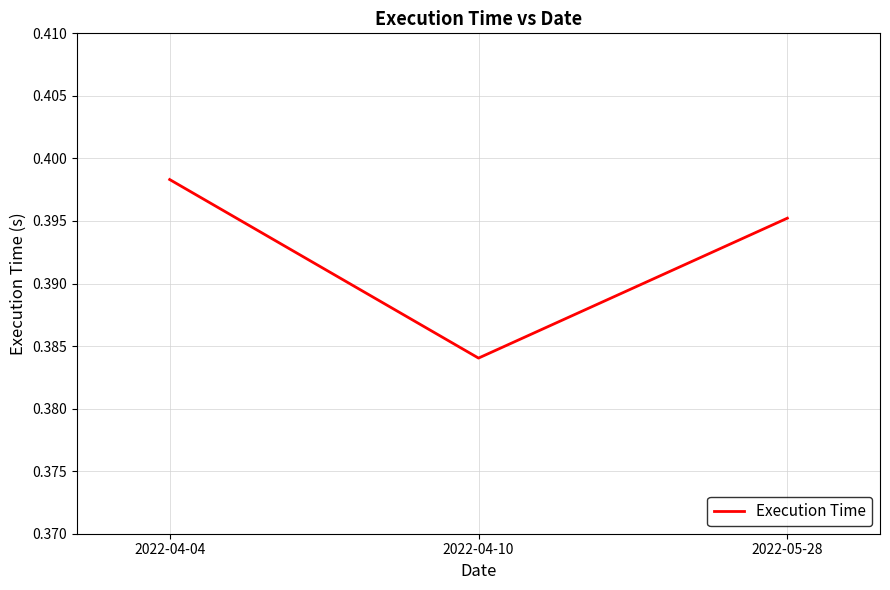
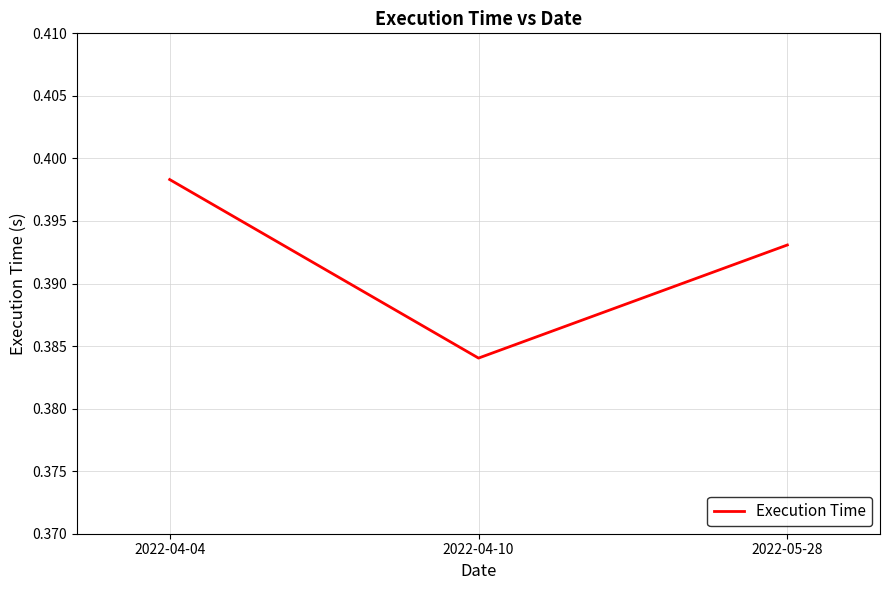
  {
    "2022-04-04": 0.3983,
    "2022-04-10": 0.3840,
-   "2022-05-28": 0.3952
+   "2022-05-28": 0.3931
  }
